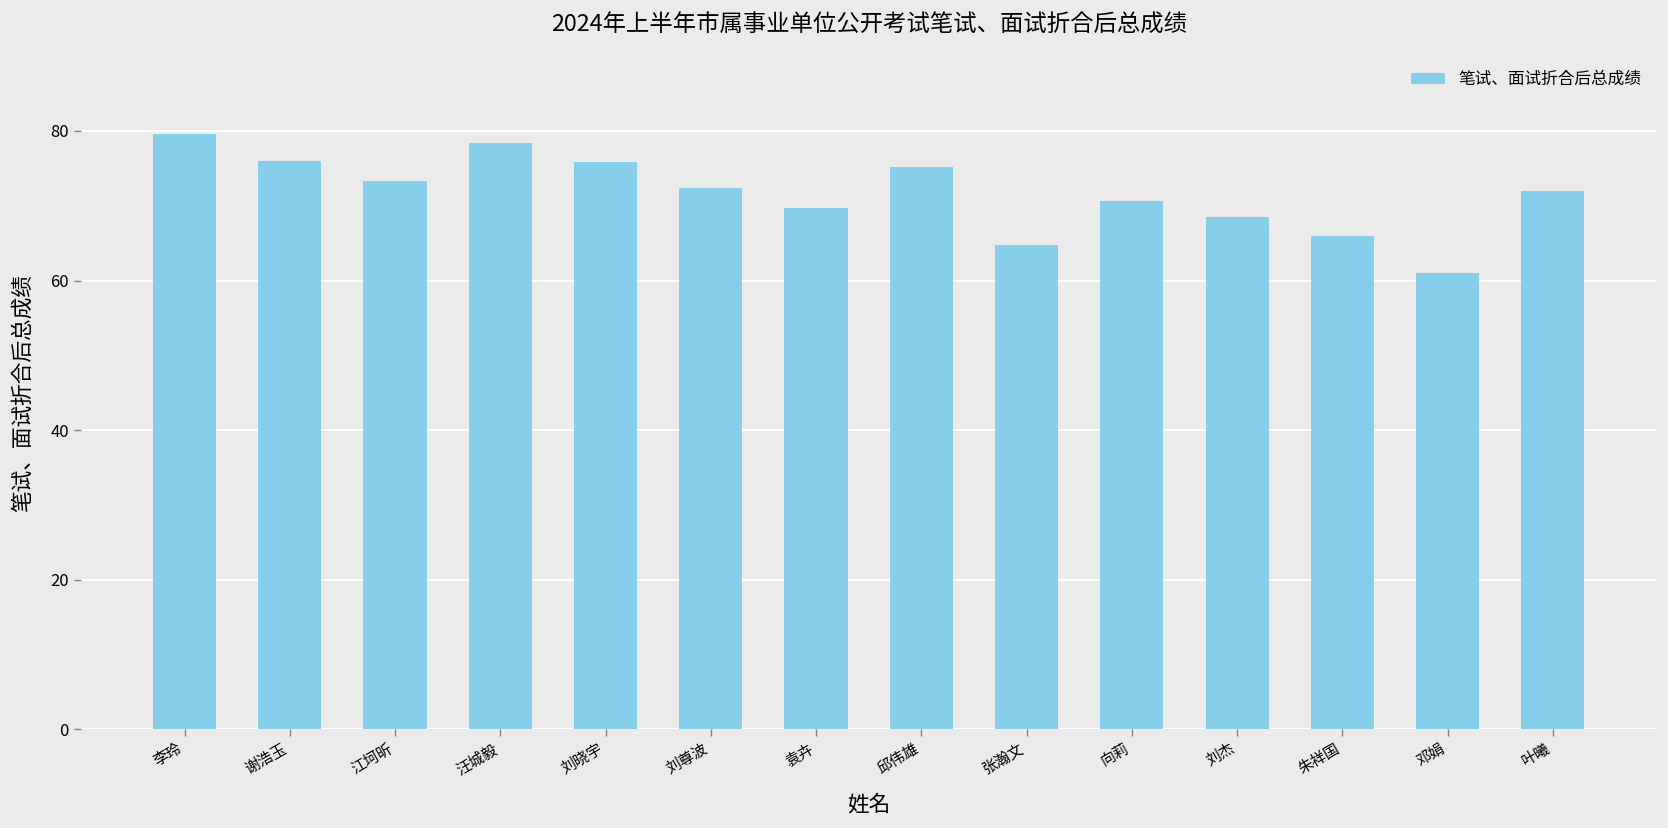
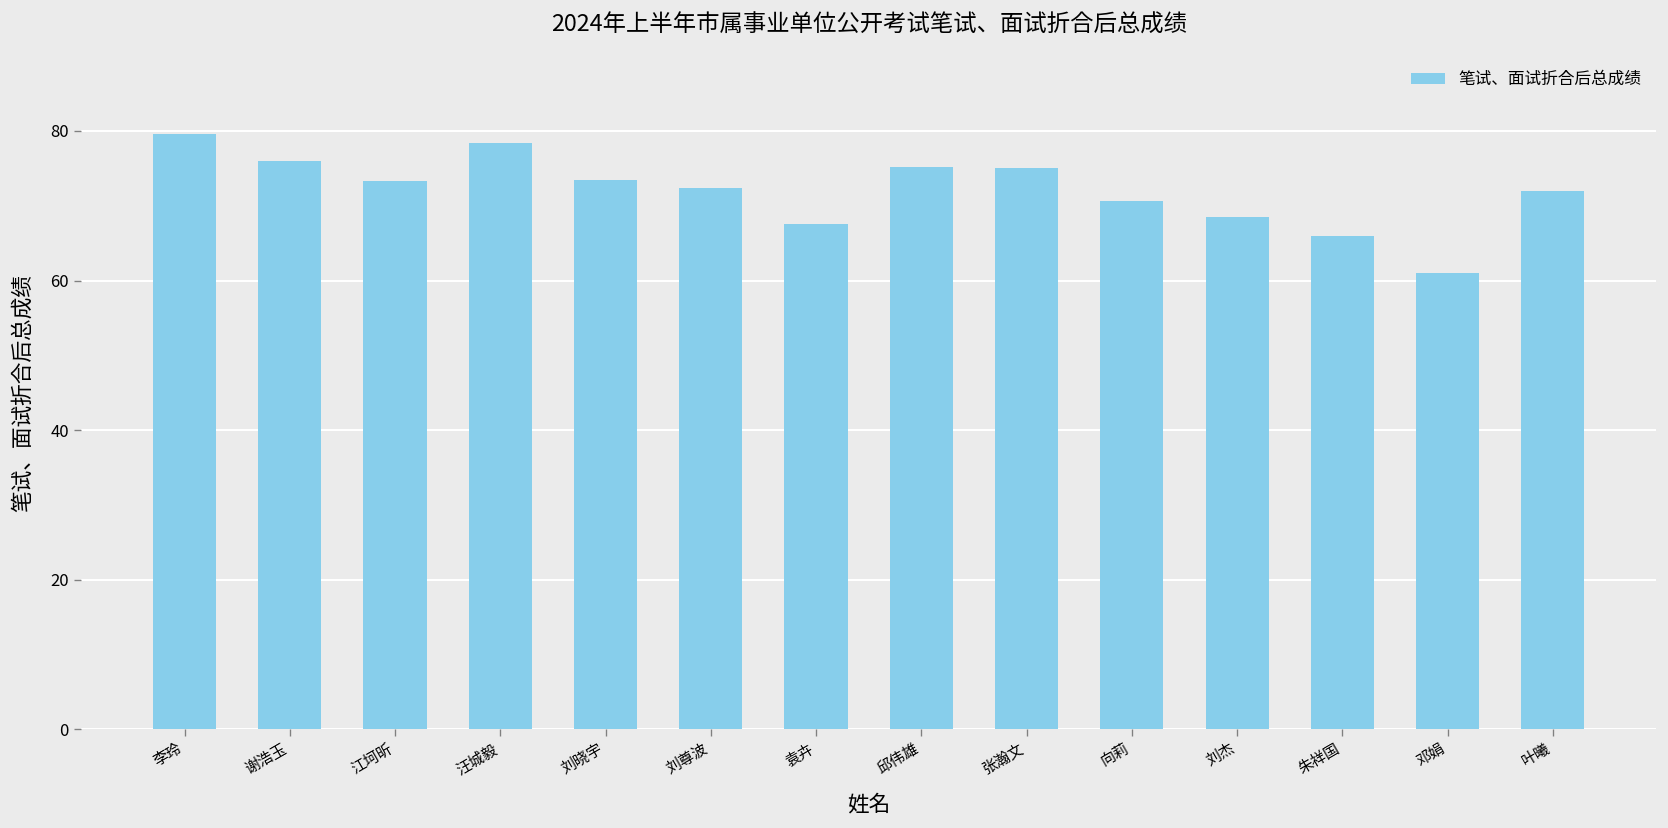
  {
    "李玲": 80,
    "谢浩玉": 76,
    "江坷昕": 73,
    "汪城毅": 78,
-   "刘晓宇": 76,
+   "刘晓宇": 73,
    "刘尊波": 72,
-   "袁卉": 70,
+   "袁卉": 68,
    "邱伟雄": 75,
-   "张瀚文": 65,
+   "张瀚文": 75,
    "向莉": 71,
    "刘杰": 68,
    "朱祥国": 66,
    "邓娟": 61,
    "叶曦": 72
  }
